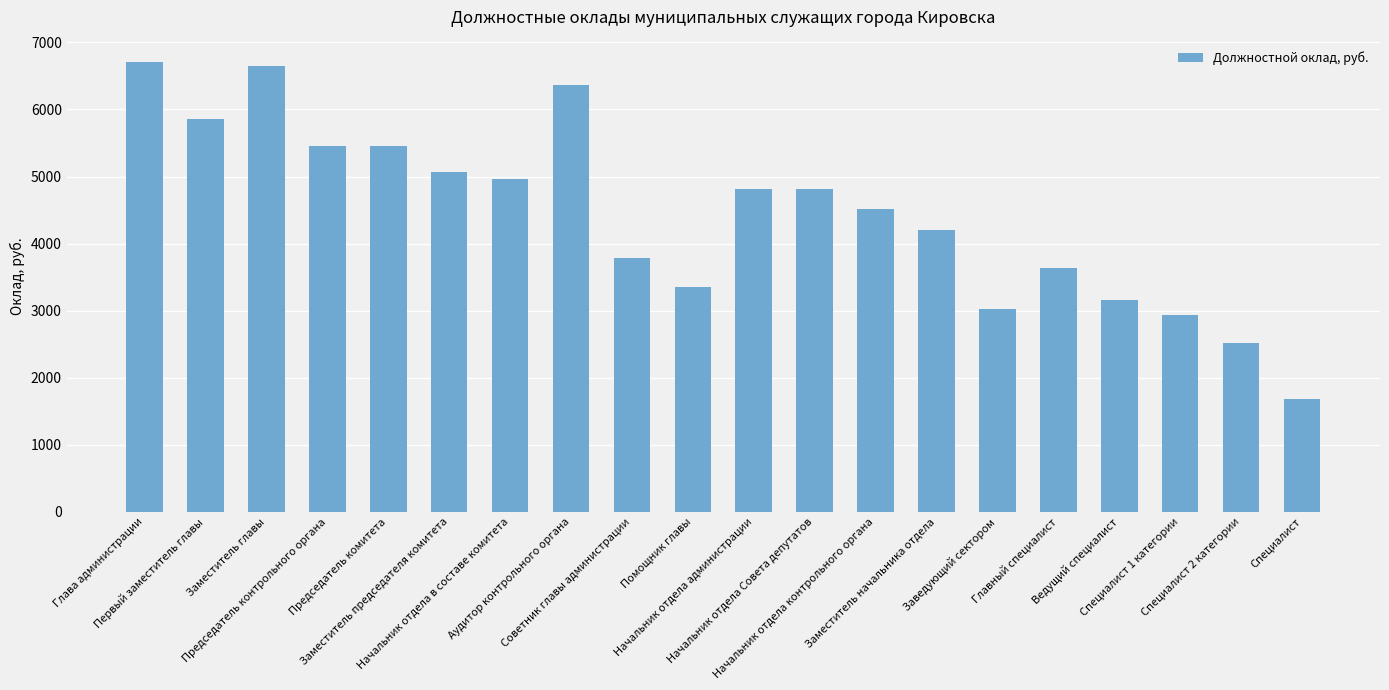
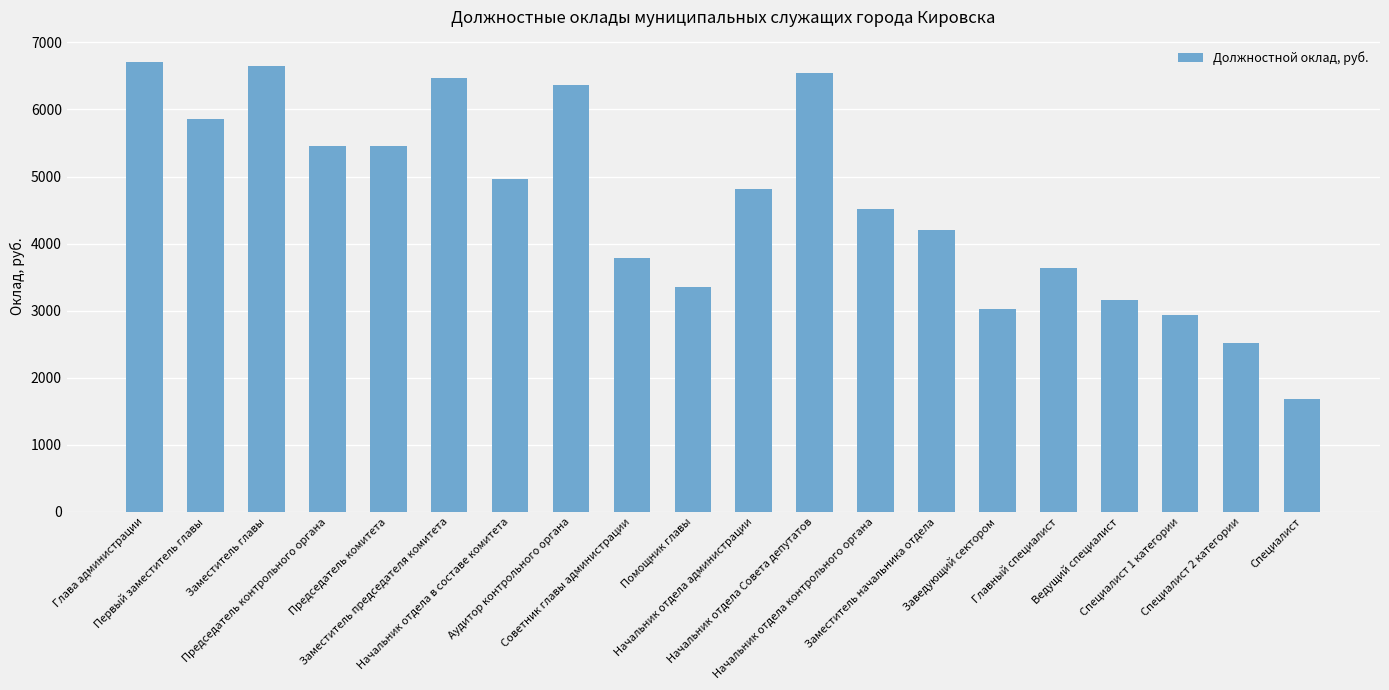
  {
    "Глава администрации": 6700,
    "Первый заместитель главы": 5900,
    "Заместитель главы": 6600,
    "Председатель контрольного органа": 5500,
    "Председатель комитета": 5500,
-   "Заместитель председателя комитета": 5100,
+   "Заместитель председателя комитета": 6500,
    "Начальник отдела в составе комитета": 5000,
    "Аудитор контрольного органа": 6400,
    "Советник главы администрации": 3800,
    "Помощник главы": 3400,
    "Начальник отдела администрации": 4800,
-   "Начальник отдела Совета депутатов": 4800,
+   "Начальник отдела Совета депутатов": 6500,
    "Начальник отдела контрольного органа": 4500,
    "Заместитель начальника отдела": 4200,
    "Заведующий сектором": 3000,
    "Главный специалист": 3600,
    "Ведущий специалист": 3200,
    "Специалист 1 категории": 2900,
    "Специалист 2 категории": 2500,
    "Специалист": 1700
  }
